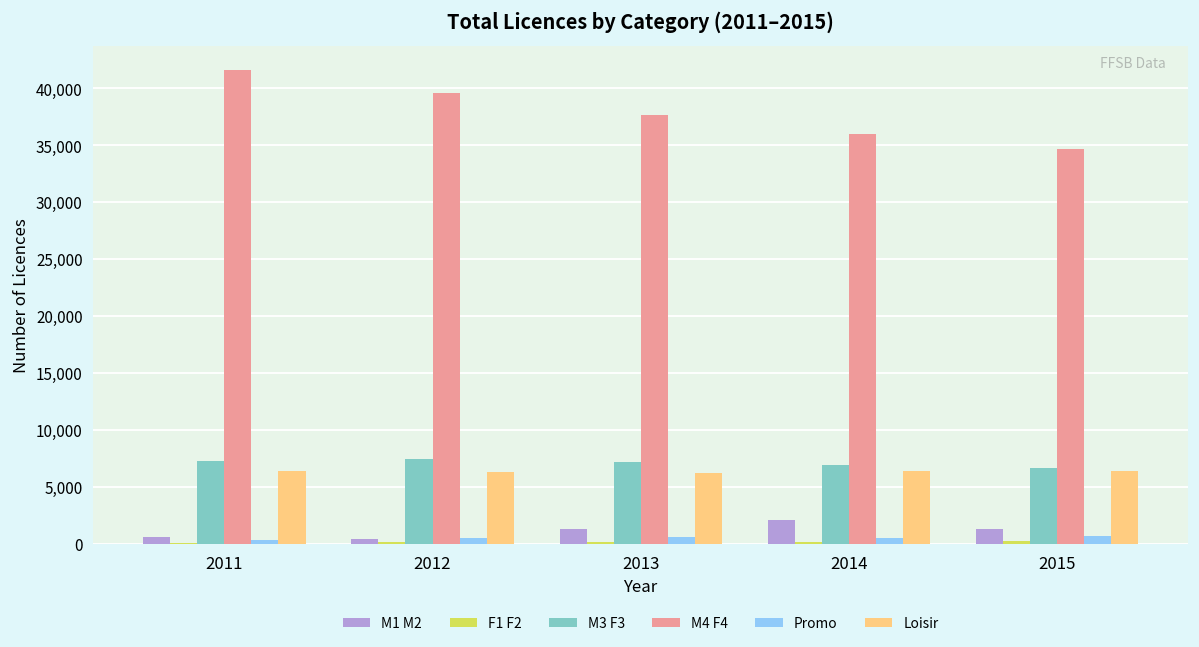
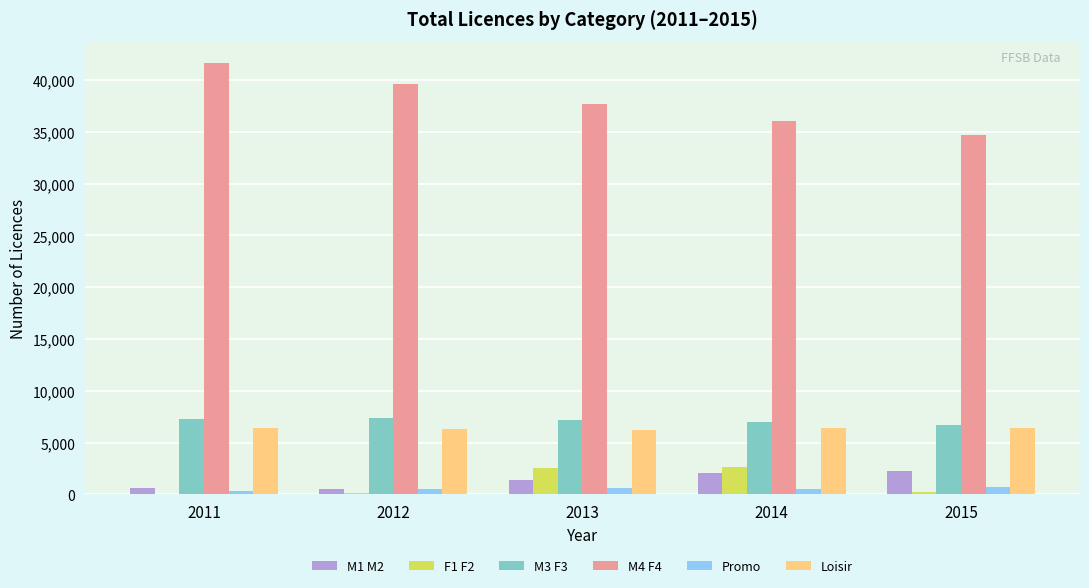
  {
    "M1 M2": {
      "2011": "600",
      "2012": "500",
      "2013": "1,400",
      "2014": "2,100",
-     "2015": "1,300"
+     "2015": "2,200"
    },
    "F1 F2": {
-     "2013": "200",
-     "2014": "200",
+     "2013": "2,500",
+     "2014": "2,600",
      "2015": "300"
    }
  }
